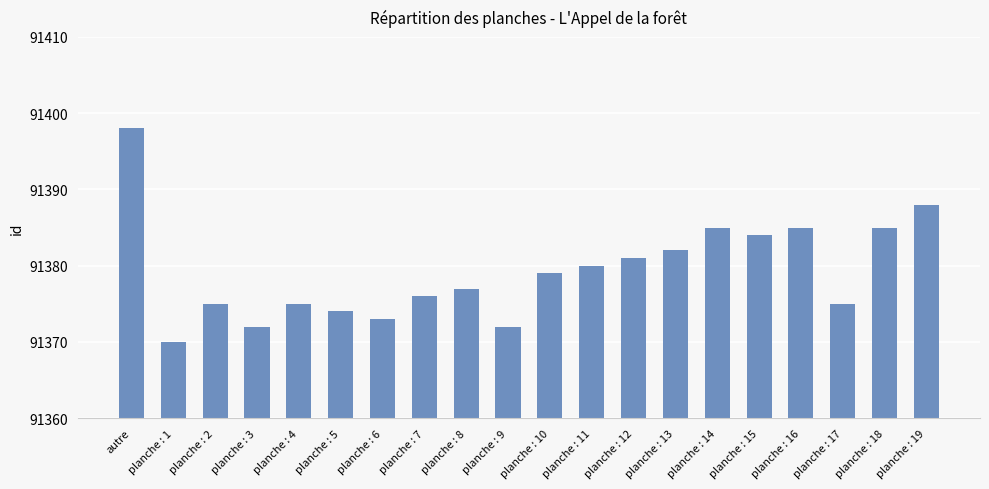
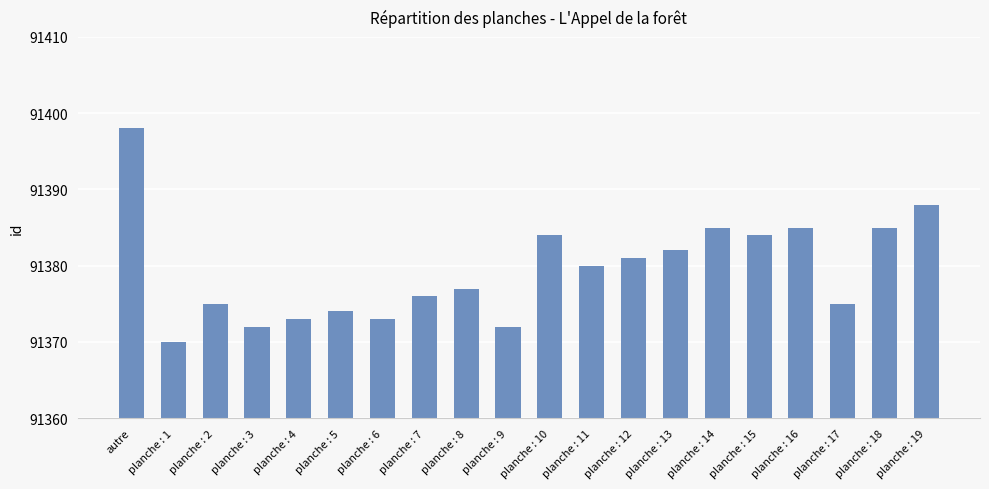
  {
    "autre": 91398,
    "planche : 1": 91370,
    "planche : 2": 91375,
    "planche : 3": 91372,
-   "planche : 4": 91375,
+   "planche : 4": 91373,
    "planche : 5": 91374,
    "planche : 6": 91373,
    "planche : 7": 91376,
    "planche : 8": 91377,
    "planche : 9": 91372,
-   "planche : 10": 91379,
+   "planche : 10": 91384,
    "planche : 11": 91380,
    "planche : 12": 91381,
    "planche : 13": 91382,
    "planche : 14": 91385,
    "planche : 15": 91384,
    "planche : 16": 91385,
    "planche : 17": 91375,
    "planche : 18": 91385,
    "planche : 19": 91388
  }
